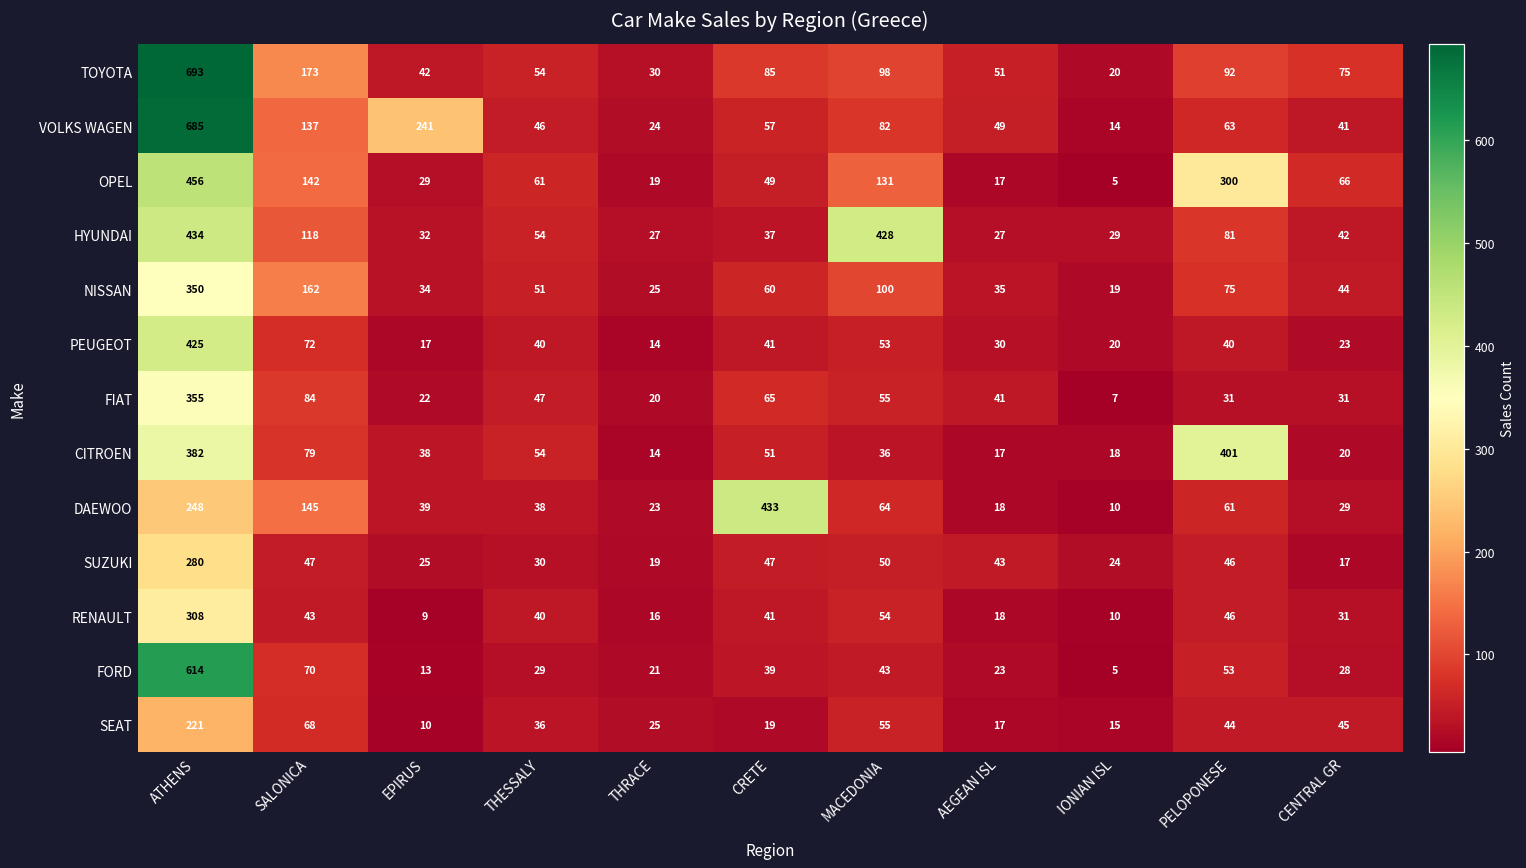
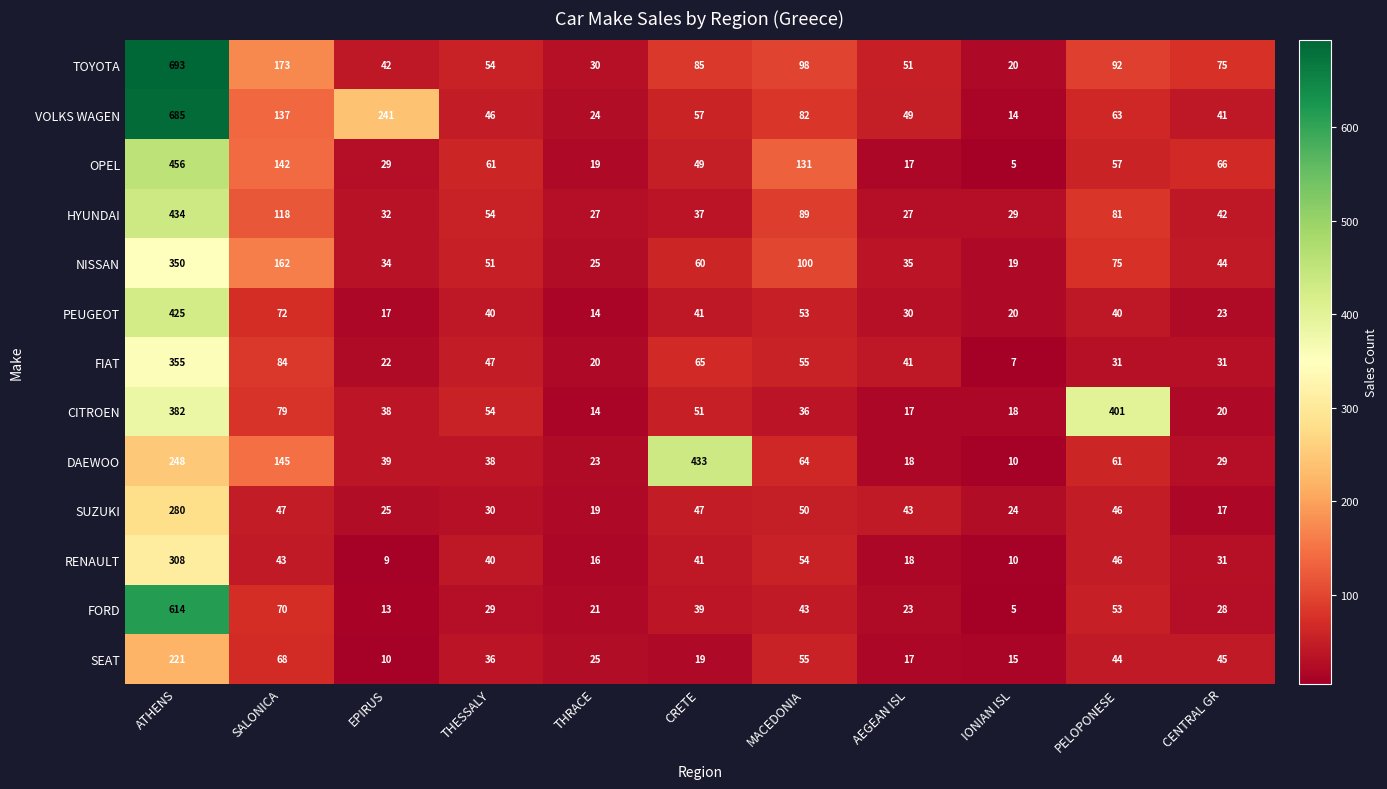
  {
    "TOYOTA": {
      "ATHENS": 693,
      "SALONICA": 173,
      "EPIRUS": 42,
      "THESSALY": 54,
      "THRACE": 30,
      "CRETE": 85,
      "MACEDONIA": 98,
      "AEGEAN ISL": 51,
      "IONIAN ISL": 20,
      "PELOPONESE": 92,
      "CENTRAL GR": 75
    },
    "VOLKS WAGEN": {
      "ATHENS": 685,
      "SALONICA": 137,
      "EPIRUS": 241,
      "THESSALY": 46,
      "THRACE": 24,
      "CRETE": 57,
      "MACEDONIA": 82,
      "AEGEAN ISL": 49,
      "IONIAN ISL": 14,
      "PELOPONESE": 63,
      "CENTRAL GR": 41
    },
    "OPEL": {
      "ATHENS": 456,
      "SALONICA": 142,
      "EPIRUS": 29,
      "THESSALY": 61,
      "THRACE": 19,
      "CRETE": 49,
      "MACEDONIA": 131,
      "AEGEAN ISL": 17,
      "IONIAN ISL": 5,
-     "PELOPONESE": 300,
+     "PELOPONESE": 57,
      "CENTRAL GR": 66
    },
    "HYUNDAI": {
      "ATHENS": 434,
      "SALONICA": 118,
      "EPIRUS": 32,
      "THESSALY": 54,
      "THRACE": 27,
      "CRETE": 37,
-     "MACEDONIA": 428,
+     "MACEDONIA": 89,
      "AEGEAN ISL": 27,
      "IONIAN ISL": 29,
      "PELOPONESE": 81,
      "CENTRAL GR": 42
    },
    "NISSAN": {
      "ATHENS": 350,
      "SALONICA": 162,
      "EPIRUS": 34,
      "THESSALY": 51,
      "THRACE": 25,
      "CRETE": 60,
      "MACEDONIA": 100,
      "AEGEAN ISL": 35,
      "IONIAN ISL": 19,
      "PELOPONESE": 75,
      "CENTRAL GR": 44
    },
    "PEUGEOT": {
      "ATHENS": 425,
      "SALONICA": 72,
      "EPIRUS": 17,
      "THESSALY": 40,
      "THRACE": 14,
      "CRETE": 41,
      "MACEDONIA": 53,
      "AEGEAN ISL": 30,
      "IONIAN ISL": 20,
      "PELOPONESE": 40,
      "CENTRAL GR": 23
    },
    "FIAT": {
      "ATHENS": 355,
      "SALONICA": 84,
      "EPIRUS": 22,
      "THESSALY": 47,
      "THRACE": 20,
      "CRETE": 65,
      "MACEDONIA": 55,
      "AEGEAN ISL": 41,
      "IONIAN ISL": 7,
      "PELOPONESE": 31,
      "CENTRAL GR": 31
    },
    "CITROEN": {
      "ATHENS": 382,
      "SALONICA": 79,
      "EPIRUS": 38,
      "THESSALY": 54,
      "THRACE": 14,
      "CRETE": 51,
      "MACEDONIA": 36,
      "AEGEAN ISL": 17,
      "IONIAN ISL": 18,
      "PELOPONESE": 401,
      "CENTRAL GR": 20
    },
    "DAEWOO": {
      "ATHENS": 248,
      "SALONICA": 145,
      "EPIRUS": 39,
      "THESSALY": 38,
      "THRACE": 23,
      "CRETE": 433,
      "MACEDONIA": 64,
      "AEGEAN ISL": 18,
      "IONIAN ISL": 10,
      "PELOPONESE": 61,
      "CENTRAL GR": 29
    },
    "SUZUKI": {
      "ATHENS": 280,
      "SALONICA": 47,
      "EPIRUS": 25,
      "THESSALY": 30,
      "THRACE": 19,
      "CRETE": 47,
      "MACEDONIA": 50,
      "AEGEAN ISL": 43,
      "IONIAN ISL": 24,
      "PELOPONESE": 46,
      "CENTRAL GR": 17
    },
    "RENAULT": {
      "ATHENS": 308,
      "SALONICA": 43,
      "EPIRUS": 9,
      "THESSALY": 40,
      "THRACE": 16,
      "CRETE": 41,
      "MACEDONIA": 54,
      "AEGEAN ISL": 18,
      "IONIAN ISL": 10,
      "PELOPONESE": 46,
      "CENTRAL GR": 31
    },
    "FORD": {
      "ATHENS": 614,
      "SALONICA": 70,
      "EPIRUS": 13,
      "THESSALY": 29,
      "THRACE": 21,
      "CRETE": 39,
      "MACEDONIA": 43,
      "AEGEAN ISL": 23,
      "IONIAN ISL": 5,
      "PELOPONESE": 53,
      "CENTRAL GR": 28
    },
    "SEAT": {
      "ATHENS": 221,
      "SALONICA": 68,
      "EPIRUS": 10,
      "THESSALY": 36,
      "THRACE": 25,
      "CRETE": 19,
      "MACEDONIA": 55,
      "AEGEAN ISL": 17,
      "IONIAN ISL": 15,
      "PELOPONESE": 44,
      "CENTRAL GR": 45
    }
  }
